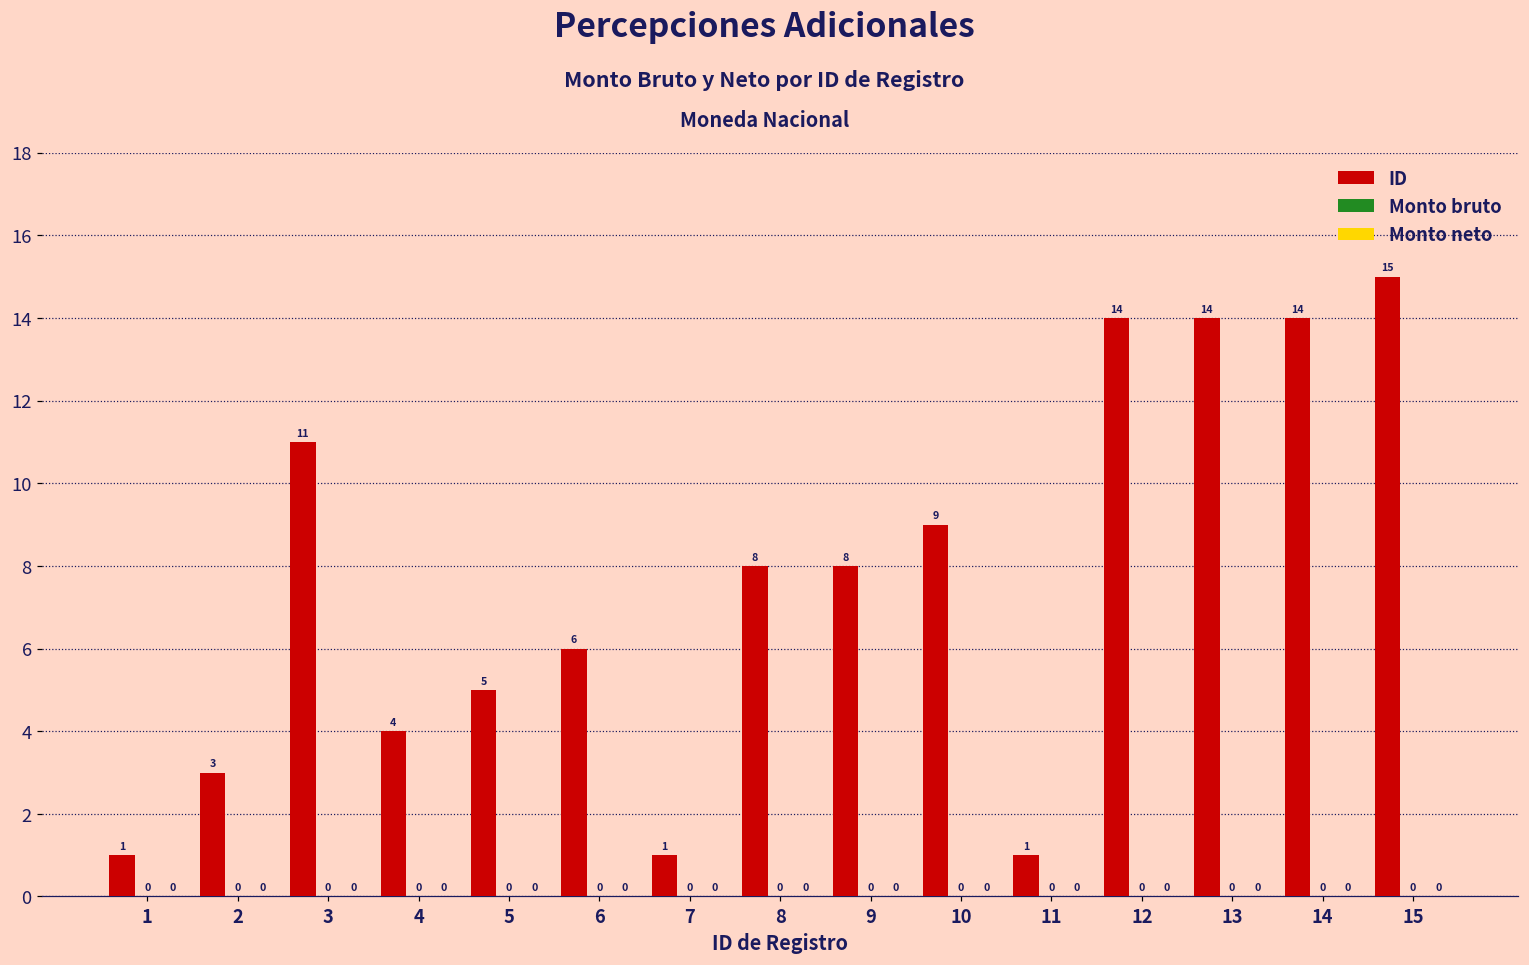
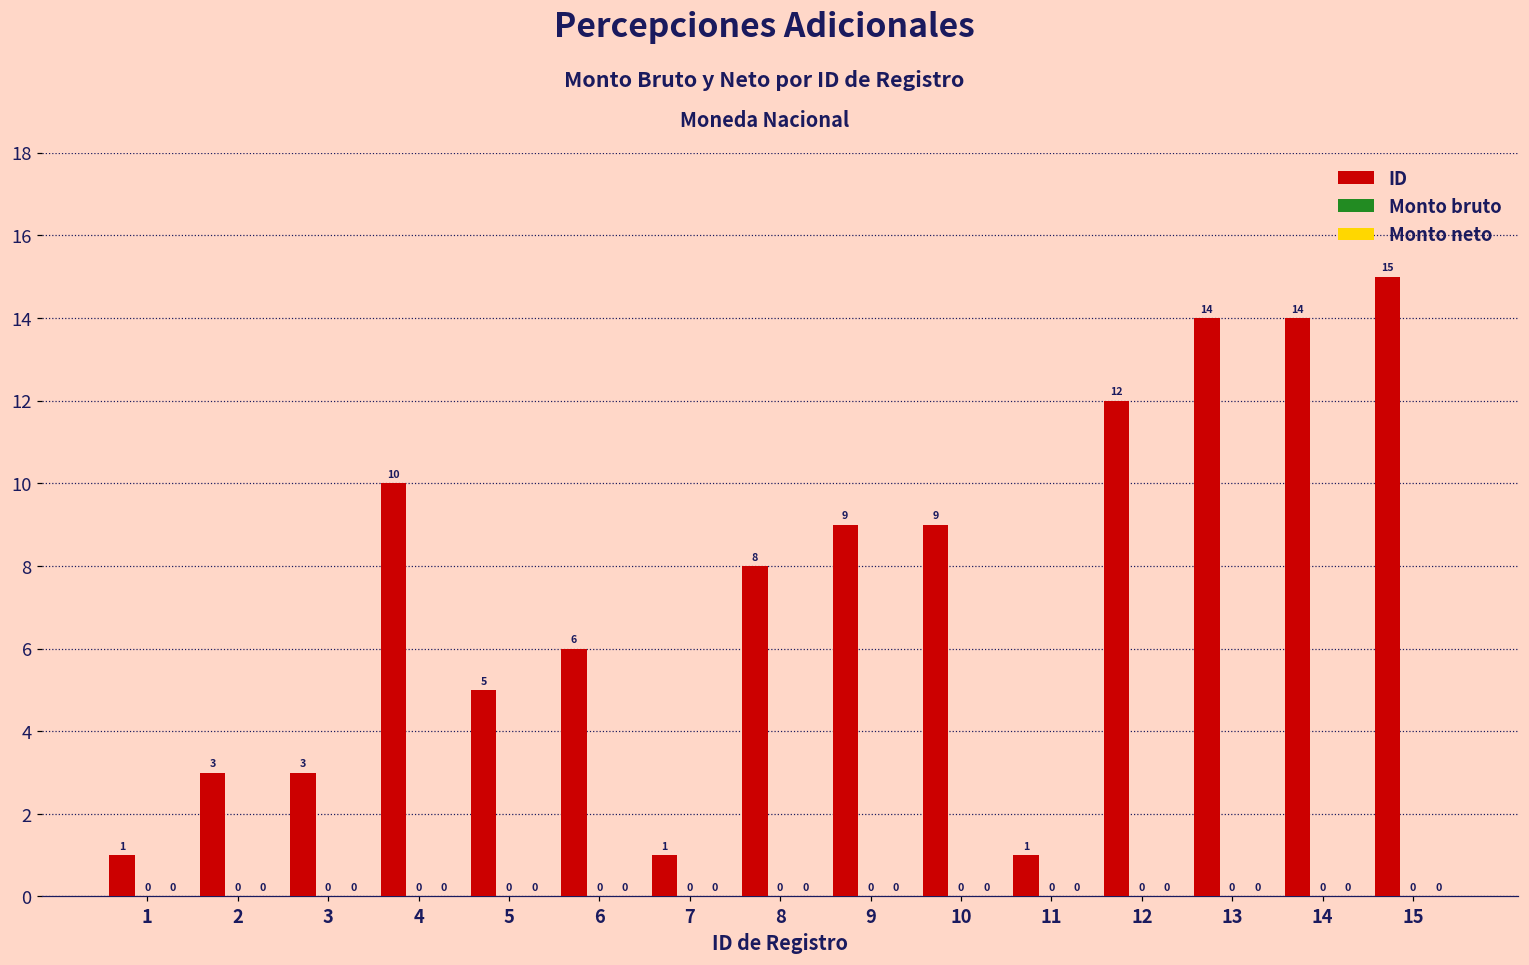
  {
    "ID": {
      "1": 1,
      "2": 3,
-     "3": 11,
-     "4": 4,
+     "3": 3,
+     "4": 10,
      "5": 5,
      "6": 6,
      "7": 1,
      "8": 8,
-     "9": 8,
+     "9": 9,
      "10": 9,
      "11": 1,
-     "12": 14,
+     "12": 12,
      "13": 14,
      "14": 14,
      "15": 15
    },
    "Monto bruto": {
      "1": 0,
      "2": 0,
      "3": 0,
      "4": 0,
      "5": 0,
      "6": 0,
      "7": 0,
      "8": 0,
      "9": 0,
      "10": 0,
      "11": 0,
      "12": 0,
      "13": 0,
      "14": 0,
      "15": 0
    },
    "Monto neto": {
      "1": 0,
      "2": 0,
      "3": 0,
      "4": 0,
      "5": 0,
      "6": 0,
      "7": 0,
      "8": 0,
      "9": 0,
      "10": 0,
      "11": 0,
      "12": 0,
      "13": 0,
      "14": 0,
      "15": 0
    }
  }
